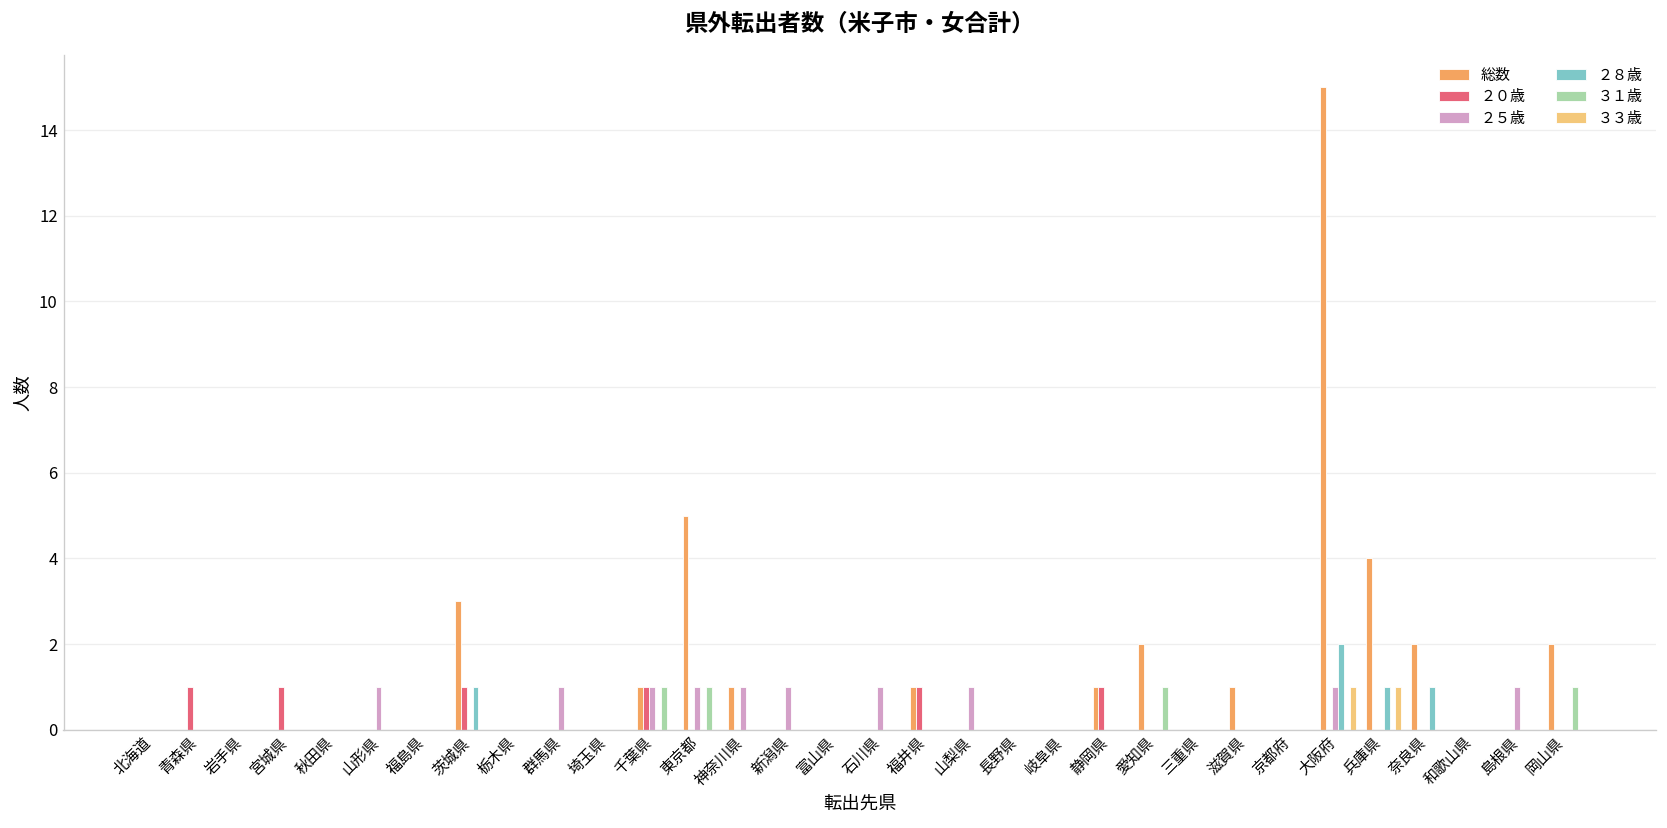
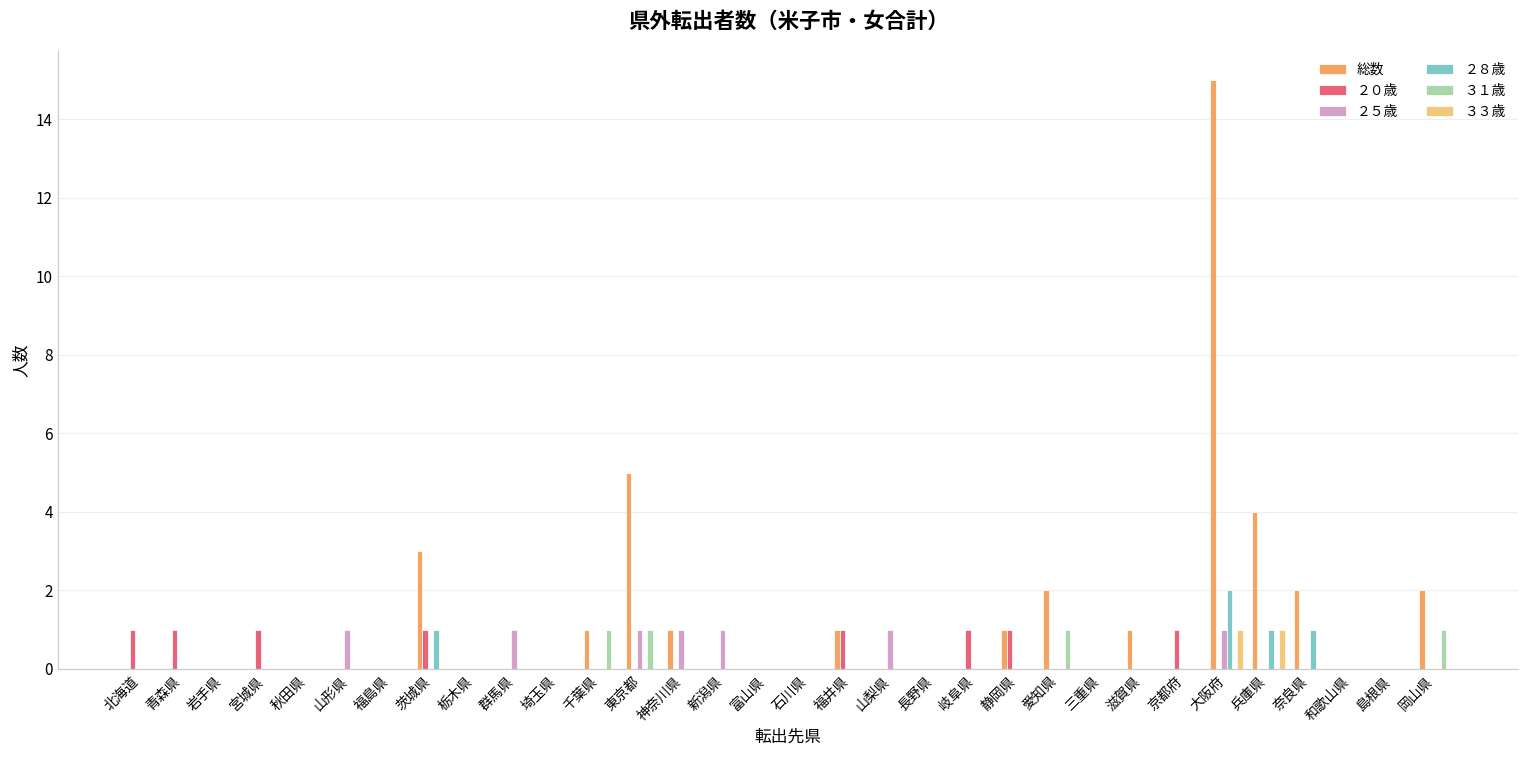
  {
    "２０歳": {
-     "北海道": 0,
+     "北海道": 1,
      "青森県": 1,
      "岩手県": 0,
      "宮城県": 1,
      "秋田県": 0,
      "山形県": 0,
      "福島県": 0,
      "茨城県": 1,
      "栃木県": 0,
      "群馬県": 0,
      "埼玉県": 0,
-     "千葉県": 1,
+     "千葉県": 0,
      "東京都": 0,
      "神奈川県": 0,
      "新潟県": 0,
      "富山県": 0,
      "石川県": 0,
      "福井県": 1,
      "山梨県": 0,
      "長野県": 0,
-     "岐阜県": 0,
+     "岐阜県": 1,
      "静岡県": 1,
      "愛知県": 0,
      "三重県": 0,
      "滋賀県": 0,
-     "京都府": 0,
+     "京都府": 1,
      "大阪府": 0,
      "兵庫県": 0,
      "奈良県": 0,
      "和歌山県": 0,
      "島根県": 0,
      "岡山県": 0
    },
    "２５歳": {
      "北海道": 0,
      "青森県": 0,
      "岩手県": 0,
      "宮城県": 0,
      "秋田県": 0,
      "山形県": 1,
      "福島県": 0,
      "茨城県": 0,
      "栃木県": 0,
      "群馬県": 1,
      "埼玉県": 0,
-     "千葉県": 1,
+     "千葉県": 0,
      "東京都": 1,
      "神奈川県": 1,
      "新潟県": 1,
      "富山県": 0,
-     "石川県": 1,
+     "石川県": 0,
      "福井県": 0,
      "山梨県": 1,
      "長野県": 0,
      "岐阜県": 0,
      "静岡県": 0,
      "愛知県": 0,
      "三重県": 0,
      "滋賀県": 0,
      "京都府": 0,
      "大阪府": 1,
      "兵庫県": 0,
      "奈良県": 0,
      "和歌山県": 0,
-     "島根県": 1,
+     "島根県": 0,
      "岡山県": 0
    }
  }
